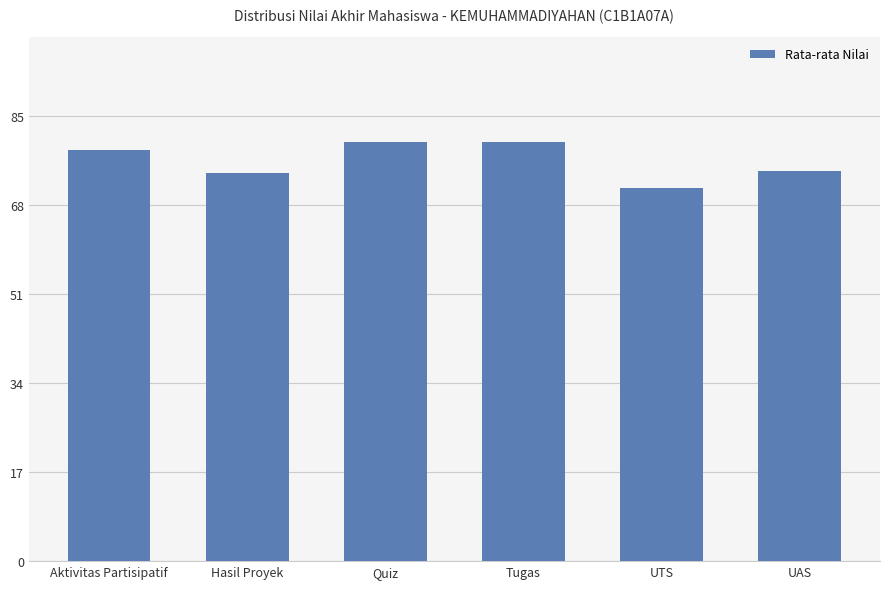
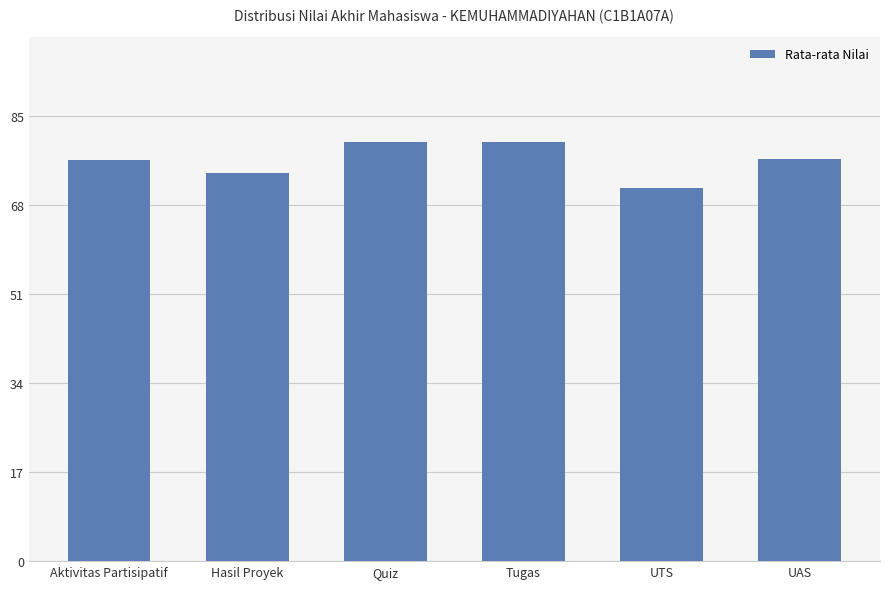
  {
-   "Aktivitas Partisipatif": 78,
+   "Aktivitas Partisipatif": 77,
    "Hasil Proyek": 74,
    "Quiz": 80,
    "Tugas": 80,
    "UTS": 71,
-   "UAS": 74
+   "UAS": 77
  }
